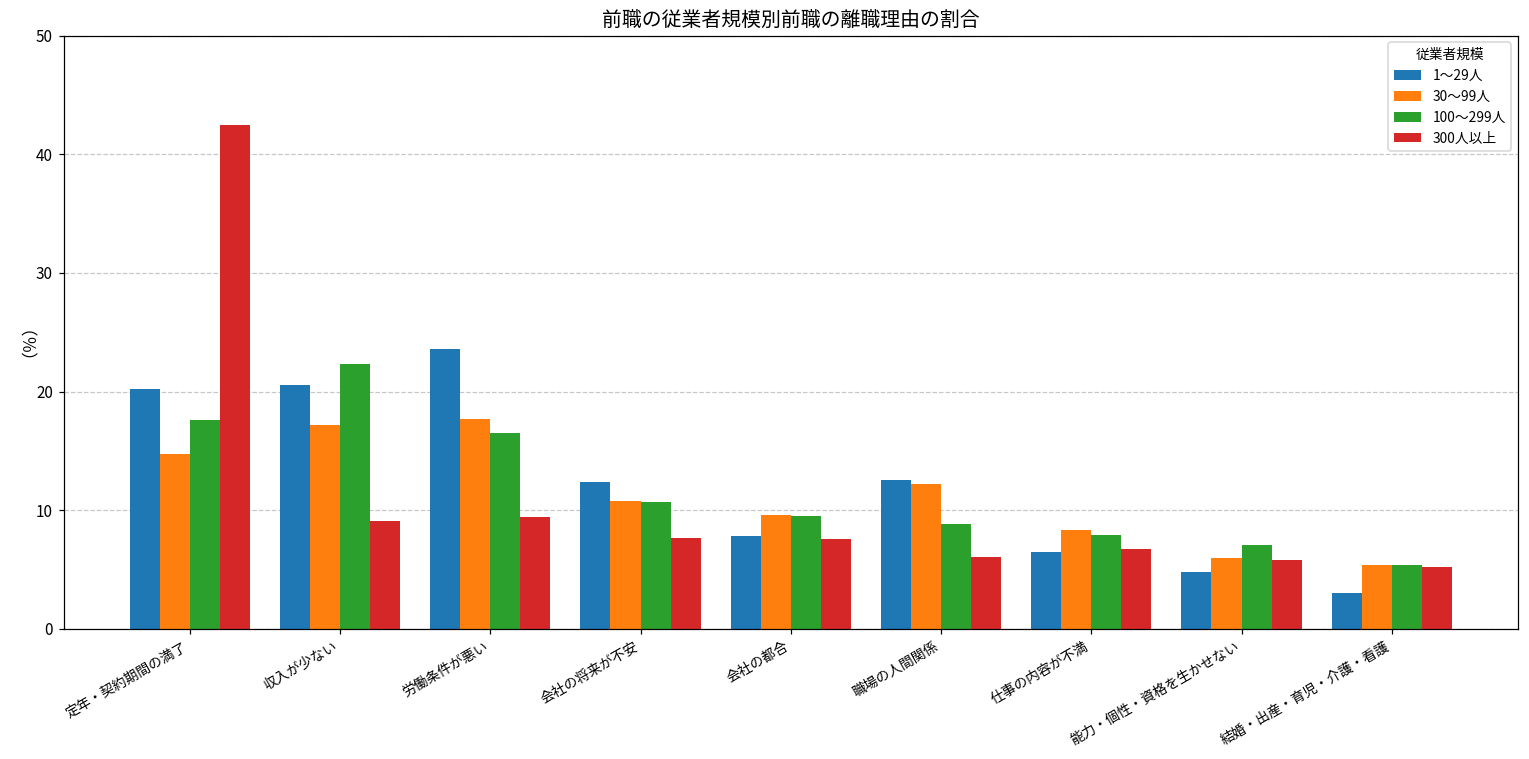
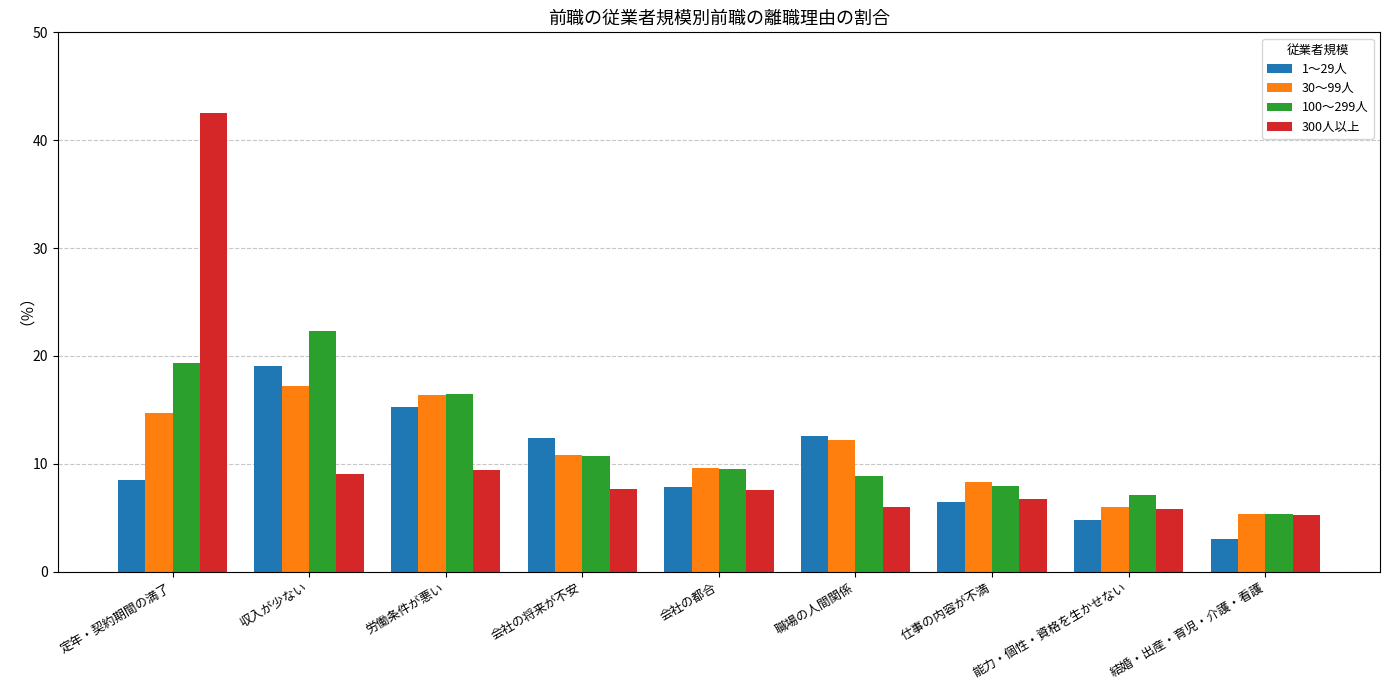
  {
    "1～29人": {
-     "定年・契約期間の満了": 20.2,
-     "収入が少ない": 20.5,
-     "労働条件が悪い": 23.6,
+     "定年・契約期間の満了": 8.5,
+     "収入が少ない": 19.1,
+     "労働条件が悪い": 15.3,
      "会社の将来が不安": 12.4,
      "会社の都合": 7.8,
      "職場の人間関係": 12.6,
      "仕事の内容が不満": 6.5,
      "能力・個性・資格を生かせない": 4.8,
      "結婚・出産・育児・介護・看護": 3.0
    },
    "30～99人": {
      "定年・契約期間の満了": 14.7,
      "収入が少ない": 17.2,
-     "労働条件が悪い": 17.7,
+     "労働条件が悪い": 16.3,
      "会社の将来が不安": 10.8,
      "会社の都合": 9.6,
      "職場の人間関係": 12.2,
      "仕事の内容が不満": 8.3,
      "能力・個性・資格を生かせない": 6.0,
      "結婚・出産・育児・介護・看護": 5.4
    },
    "100～299人": {
-     "定年・契約期間の満了": 17.6,
+     "定年・契約期間の満了": 19.4,
      "収入が少ない": 22.3,
      "労働条件が悪い": 16.5,
      "会社の将来が不安": 10.7,
      "会社の都合": 9.5,
      "職場の人間関係": 8.9,
      "仕事の内容が不満": 7.9,
      "能力・個性・資格を生かせない": 7.1,
      "結婚・出産・育児・介護・看護": 5.4
    },
    "300人以上": {
      "定年・契約期間の満了": 42.5,
      "収入が少ない": 9.1,
      "労働条件が悪い": 9.4,
      "会社の将来が不安": 7.6,
      "会社の都合": 7.6,
      "職場の人間関係": 6.0,
      "仕事の内容が不満": 6.8,
      "能力・個性・資格を生かせない": 5.8,
      "結婚・出産・育児・介護・看護": 5.2
    }
  }
